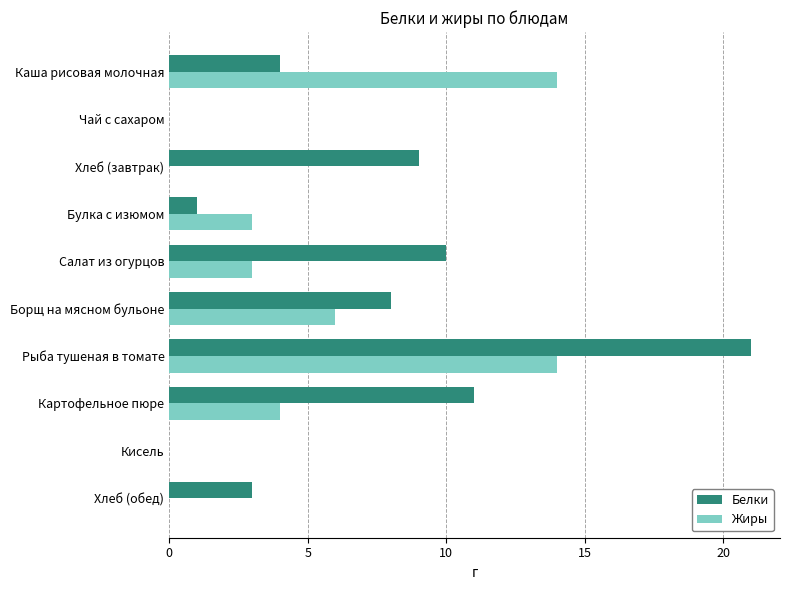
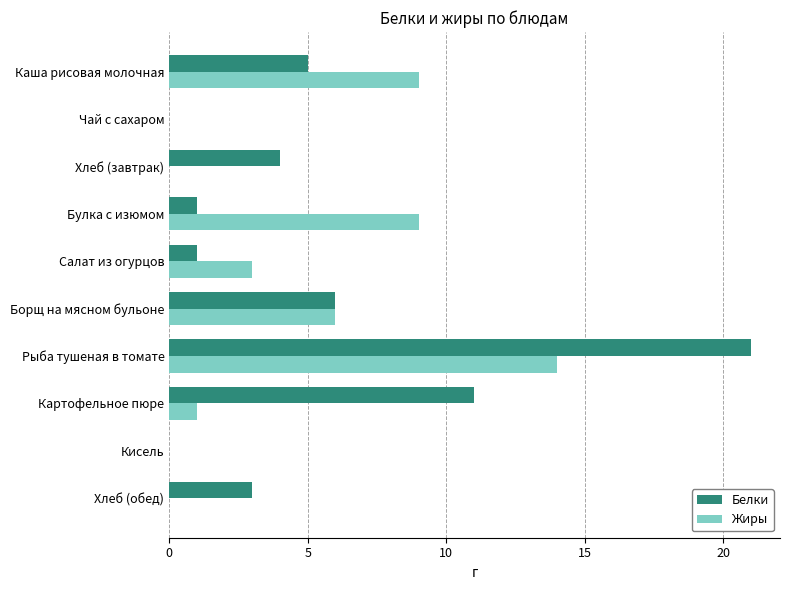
  {
    "Белки": {
-     "Каша рисовая молочная": 4,
+     "Каша рисовая молочная": 5,
      "Чай с сахаром": 0,
-     "Хлеб (завтрак)": 9,
+     "Хлеб (завтрак)": 4,
      "Булка с изюмом": 1,
-     "Салат из огурцов": 10,
-     "Борщ на мясном бульоне": 8,
+     "Салат из огурцов": 1,
+     "Борщ на мясном бульоне": 6,
      "Рыба тушеная в томате": 21,
      "Картофельное пюре": 11,
      "Кисель": 0,
      "Хлеб (обед)": 3
    },
    "Жиры": {
-     "Каша рисовая молочная": 14,
+     "Каша рисовая молочная": 9,
      "Чай с сахаром": 0,
      "Хлеб (завтрак)": 0,
-     "Булка с изюмом": 3,
+     "Булка с изюмом": 9,
      "Салат из огурцов": 3,
      "Борщ на мясном бульоне": 6,
      "Рыба тушеная в томате": 14,
-     "Картофельное пюре": 4,
+     "Картофельное пюре": 1,
      "Кисель": 0,
      "Хлеб (обед)": 0
    }
  }
